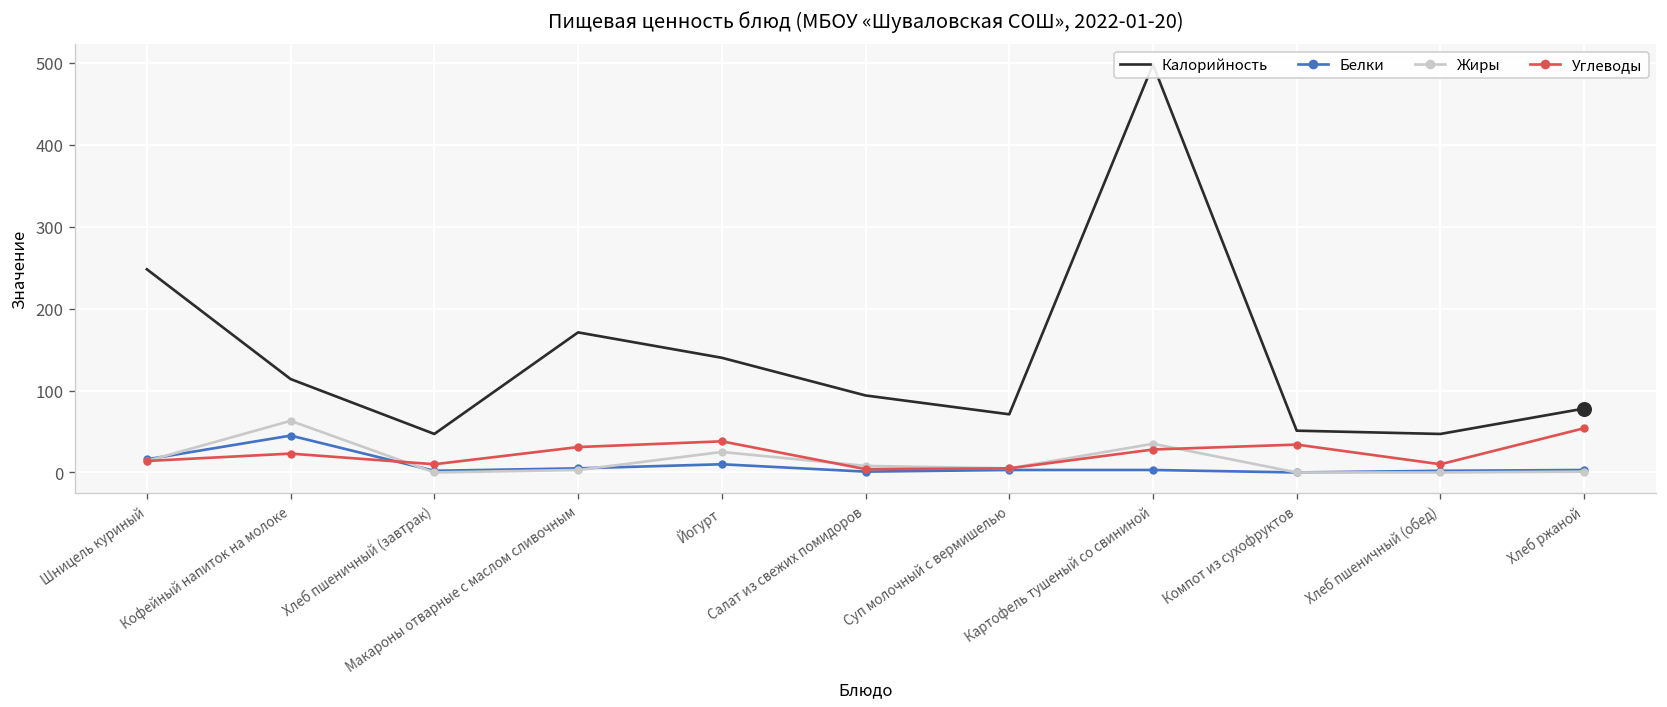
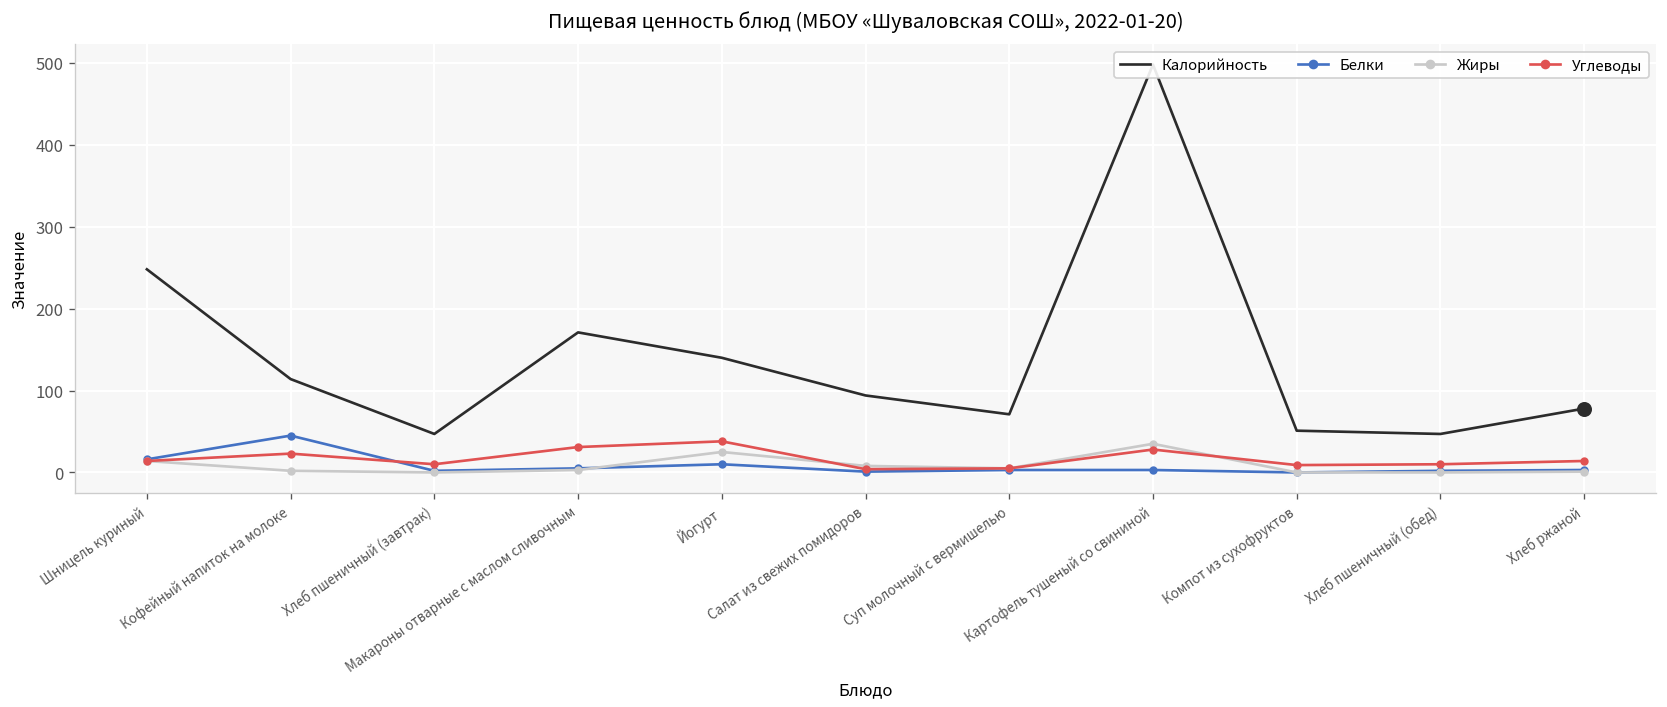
  {
    "Белки": {
      "Кофейный напиток на молоке": 50,
      "Йогурт": 10,
      "Картофель тушеный со свининой": 0
    },
    "Жиры": {
-     "Кофейный напиток на молоке": 60,
+     "Кофейный напиток на молоке": 0,
      "Йогурт": 30,
      "Салат из свежих помидоров": 10,
      "Картофель тушеный со свининой": 40
    },
    "Углеводы": {
      "Кофейный напиток на молоке": 20,
      "Хлеб пшеничный (завтрак)": 10,
      "Макароны отварные с маслом сливочным": 30,
      "Йогурт": 40,
      "Картофель тушеный со свининой": 30,
-     "Компот из сухофруктов": 30,
+     "Компот из сухофруктов": 10,
      "Хлеб пшеничный (обед)": 10,
-     "Хлеб ржаной": 50
+     "Хлеб ржаной": 10
    }
  }
